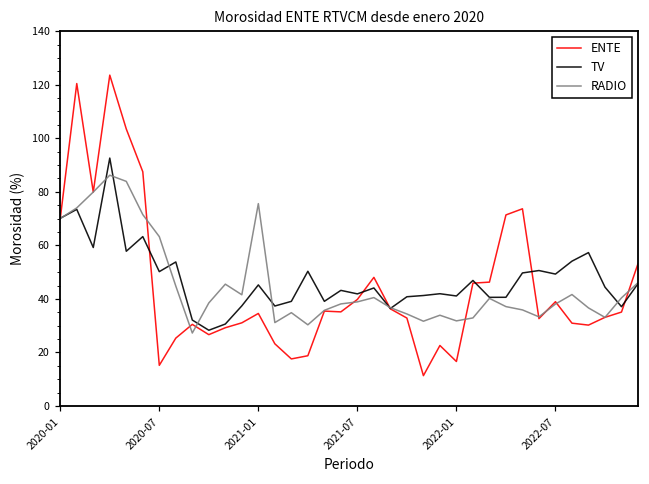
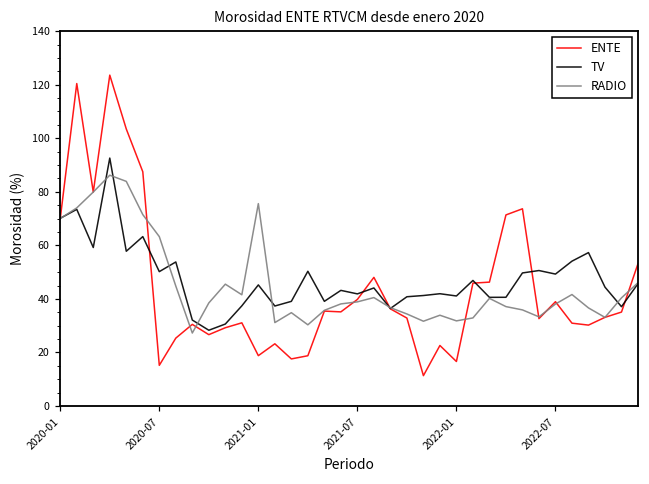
  {
    "ENTE": {
      "2020-07": 15,
-     "2021-01": 35,
+     "2021-01": 19,
      "2022-01": 17
    },
    "TV": {
      "2020-07": 50,
      "2021-01": 45,
      "2021-07": 42,
      "2022-01": 41,
      "2022-07": 49
    },
    "RADIO": {
      "2020-07": 63,
      "2021-01": 76,
      "2022-01": 32
    }
  }
